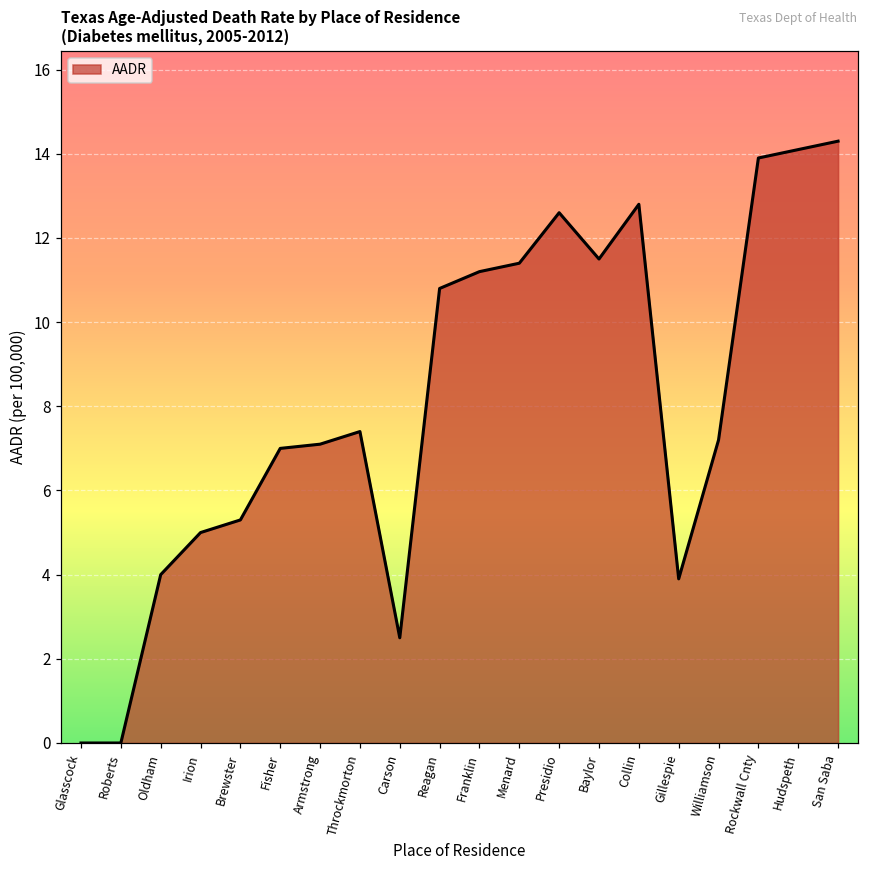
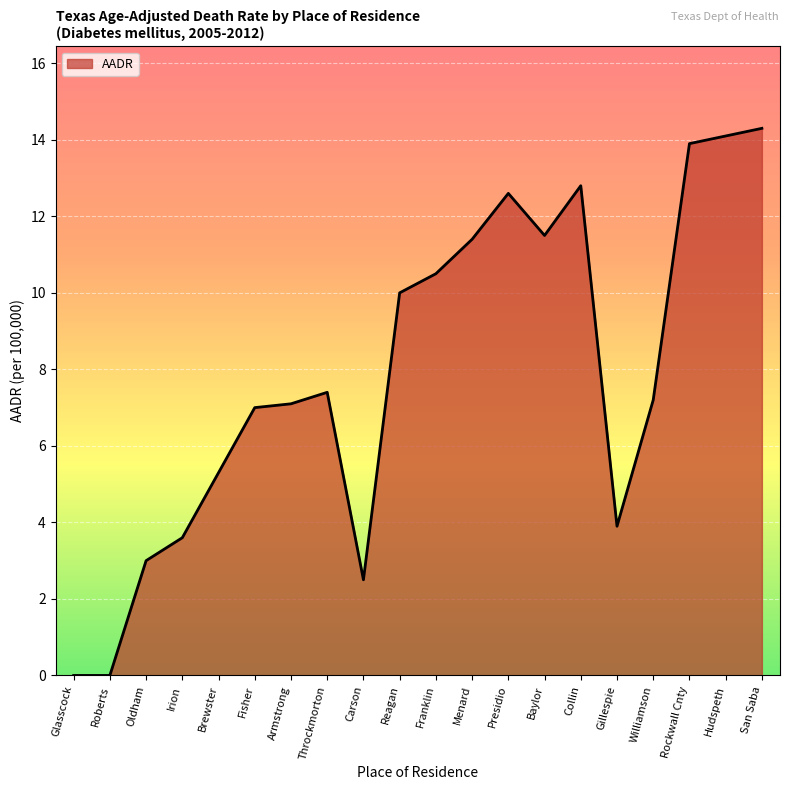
  {
    "Glasscock": 0.0,
    "Roberts": 0.0,
-   "Oldham": 4,
-   "Irion": 5.0,
+   "Oldham": 3,
+   "Irion": 3.6,
    "Brewster": 5.3,
    "Fisher": 7.0,
    "Armstrong": 7.1,
    "Throckmorton": 7.4,
    "Carson": 2.5,
-   "Reagan": 10.8,
-   "Franklin": 11.2,
+   "Reagan": 10.0,
+   "Franklin": 10.5,
    "Menard": 11.4,
    "Presidio": 12.6,
    "Baylor": 11.5,
    "Collin": 12.8,
    "Gillespie": 3.9,
    "Williamson": 7.2,
    "Rockwall Cnty": 13.9,
    "Hudspeth": 14.1,
    "San Saba": 14.3
  }
